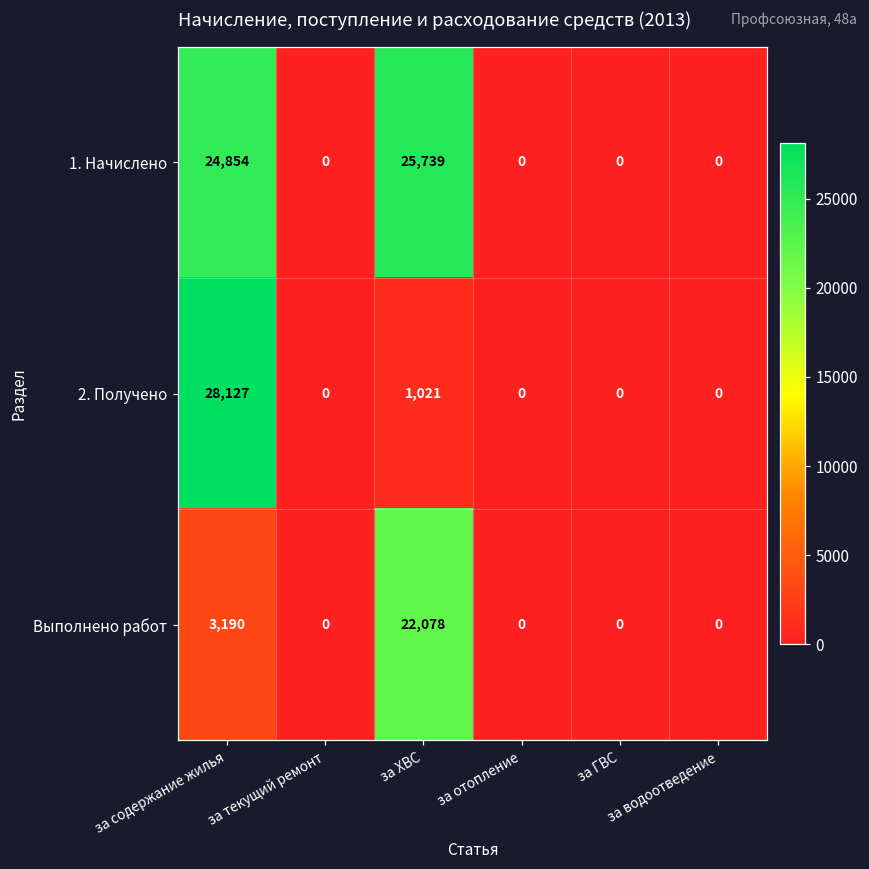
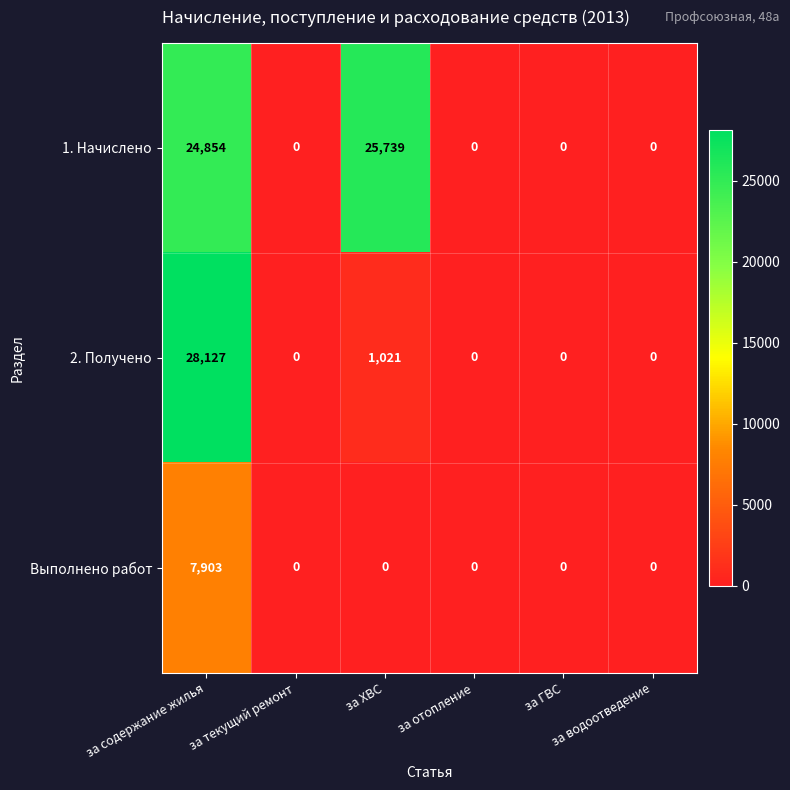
  {
    "1. Начислено": {
      "за содержание жилья": "24,854",
      "за текущий ремонт": "0",
      "за ХВС": "25,739",
      "за отопление": "0",
      "за ГВС": "0",
      "за водоотведение": "0"
    },
    "2. Получено": {
      "за содержание жилья": "28,127",
      "за текущий ремонт": "0",
      "за ХВС": "1,021",
      "за отопление": "0",
      "за ГВС": "0",
      "за водоотведение": "0"
    },
    "Выполнено работ": {
-     "за содержание жилья": "3,190",
+     "за содержание жилья": "7,903",
      "за текущий ремонт": "0",
-     "за ХВС": "22,078",
+     "за ХВС": "0",
      "за отопление": "0",
      "за ГВС": "0",
      "за водоотведение": "0"
    }
  }
